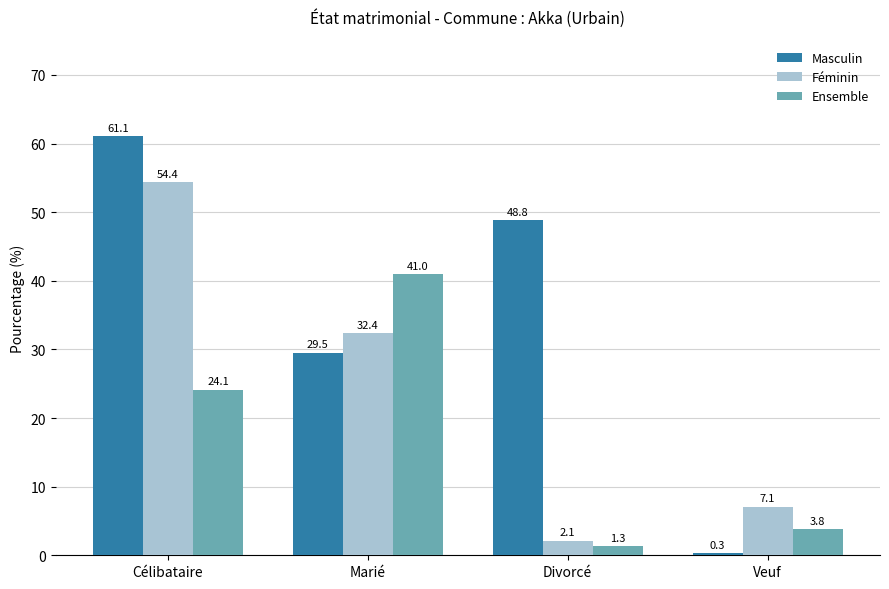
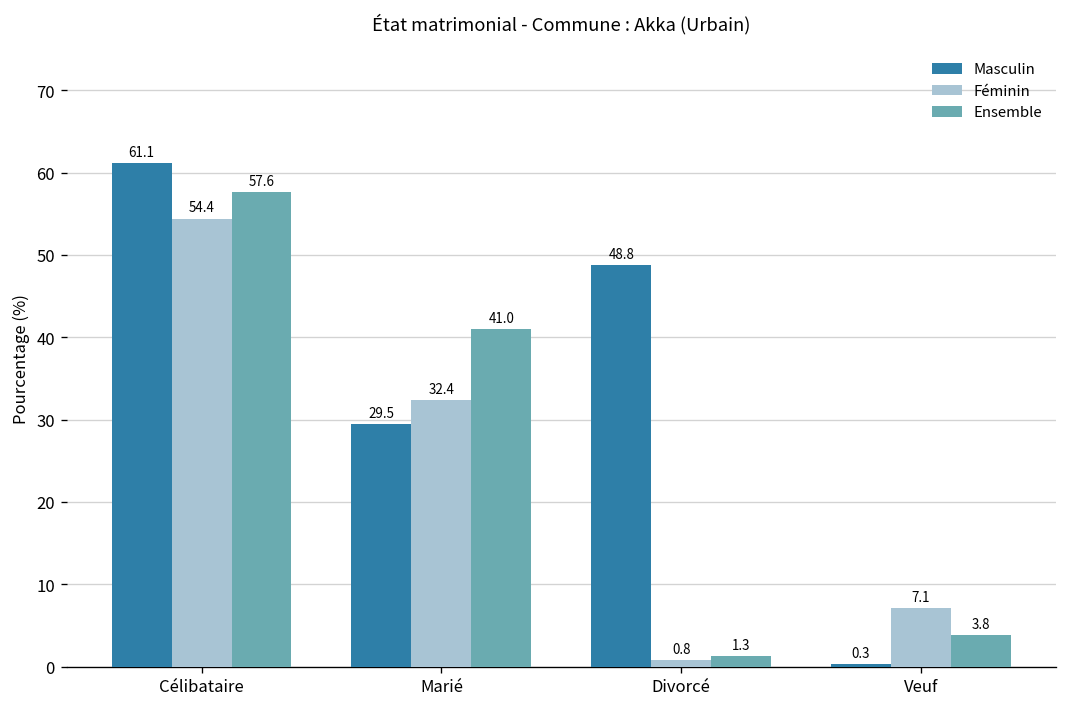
  {
    "Masculin": {
      "Célibataire": 61.1,
      "Marié": 29.5,
      "Divorcé": 48.8,
      "Veuf": 0.3
    },
    "Féminin": {
      "Célibataire": 54.4,
      "Marié": 32.4,
-     "Divorcé": 2.1,
+     "Divorcé": 0.8,
      "Veuf": 7.1
    },
    "Ensemble": {
-     "Célibataire": 24.1,
+     "Célibataire": 57.6,
      "Marié": 41.0,
      "Divorcé": 1.3,
      "Veuf": 3.8
    }
  }
